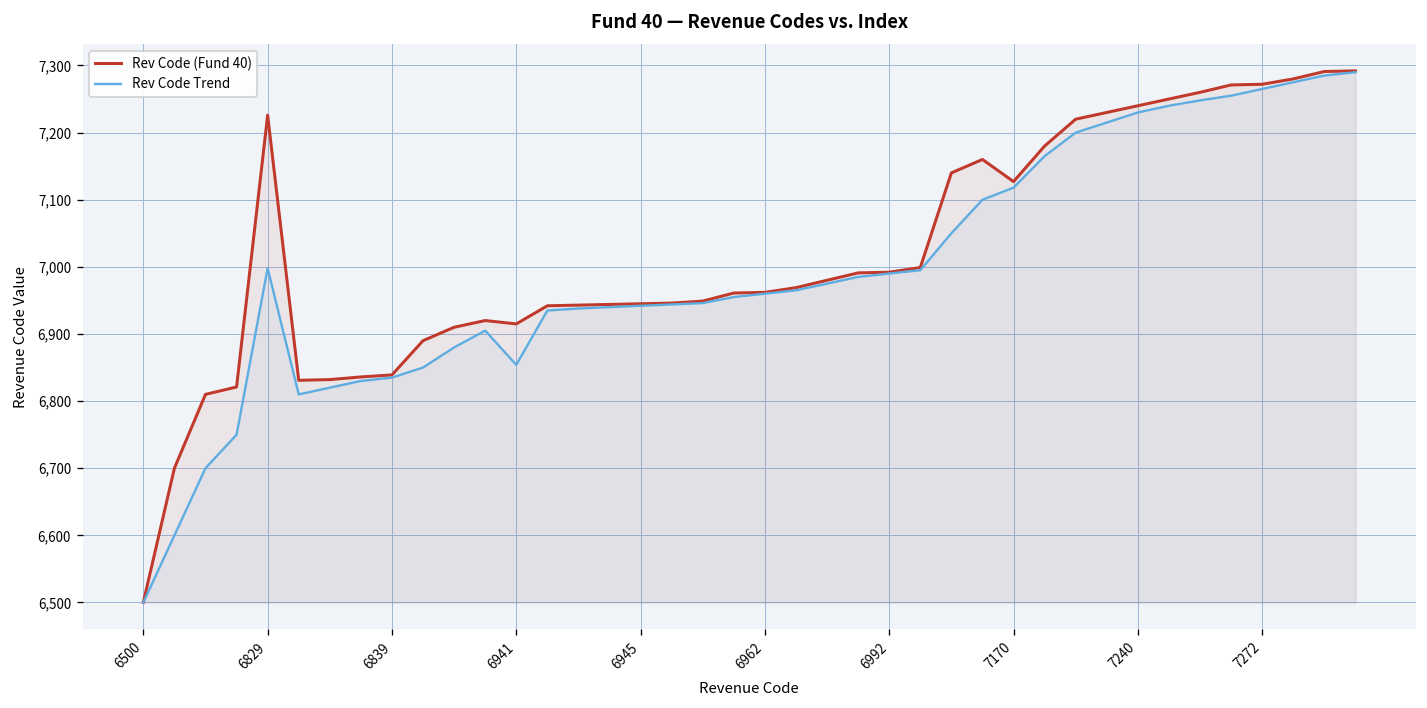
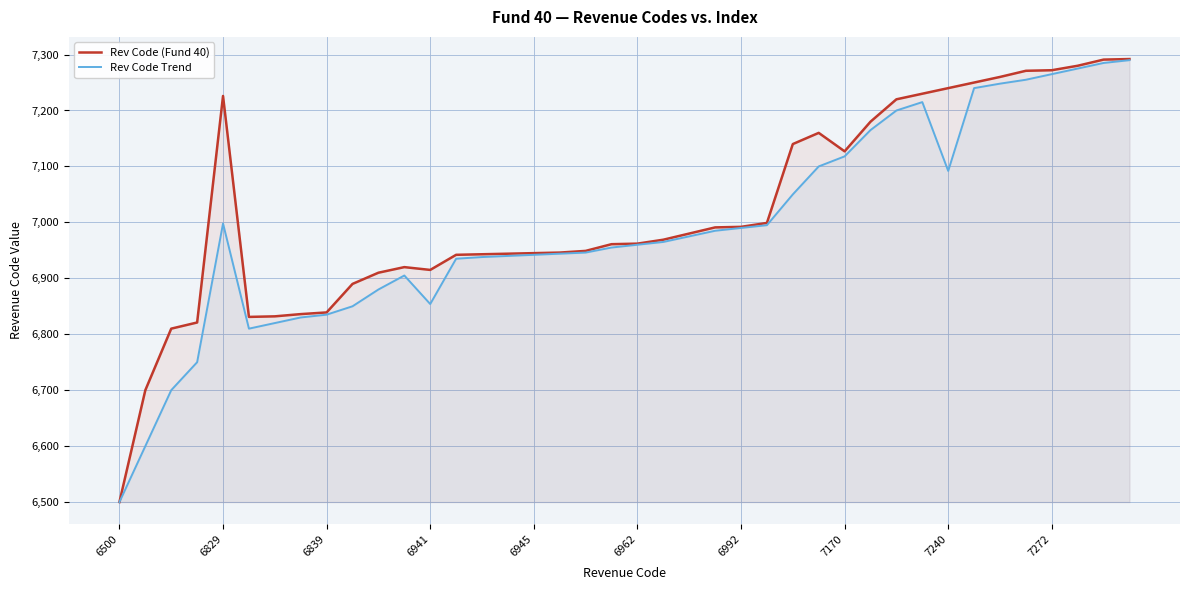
  {
    "Rev Code (Fund 40)": {
      "6829": "7,230",
      "6941": "6,920",
      "7170": "7,130",
      "7240": "7,240",
      "7272": "7,270"
    },
    "Rev Code Trend": {
      "6829": "7,000",
      "6941": "6,850",
      "7170": "7,120",
-     "7240": "7,230",
+     "7240": "7,090",
      "7272": "7,270"
    }
  }
